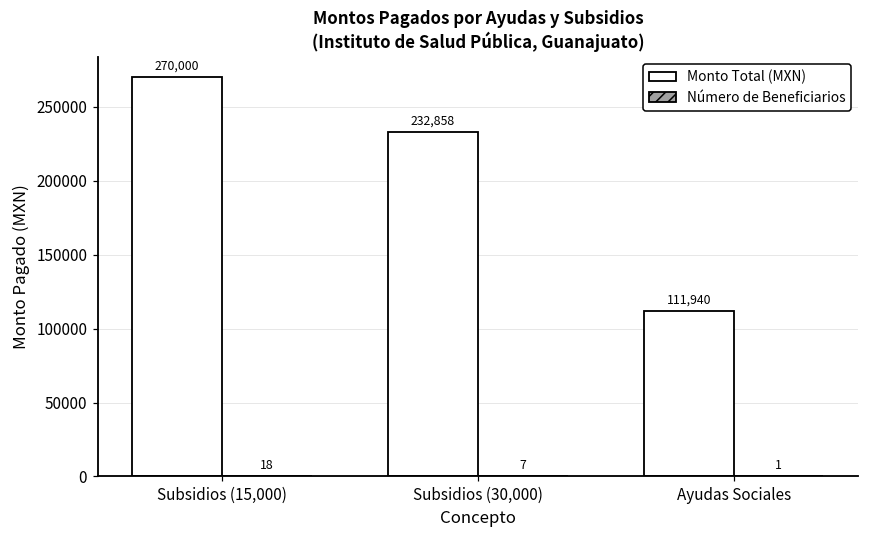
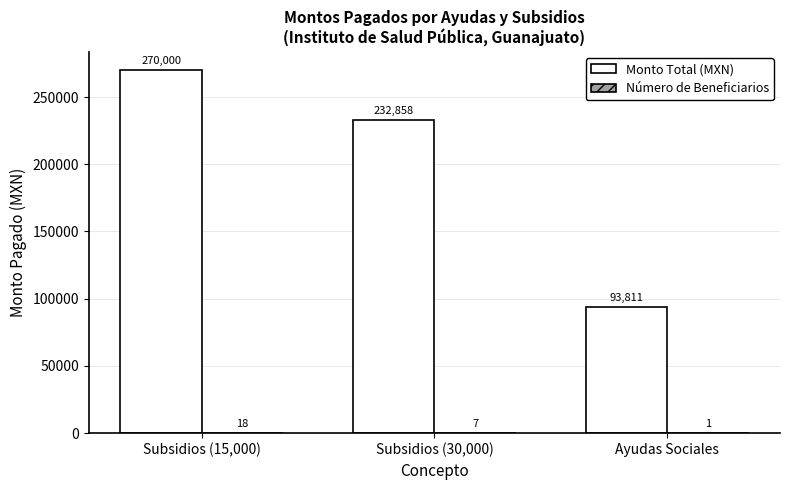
  {
    "Monto Total (MXN)": {
      "Subsidios (15,000)": "270,000",
      "Subsidios (30,000)": "232,858",
-     "Ayudas Sociales": "111,940"
+     "Ayudas Sociales": "93,811"
    },
    "Número de Beneficiarios": {
      "Subsidios (15,000)": "18",
      "Subsidios (30,000)": "7",
      "Ayudas Sociales": "1"
    }
  }
